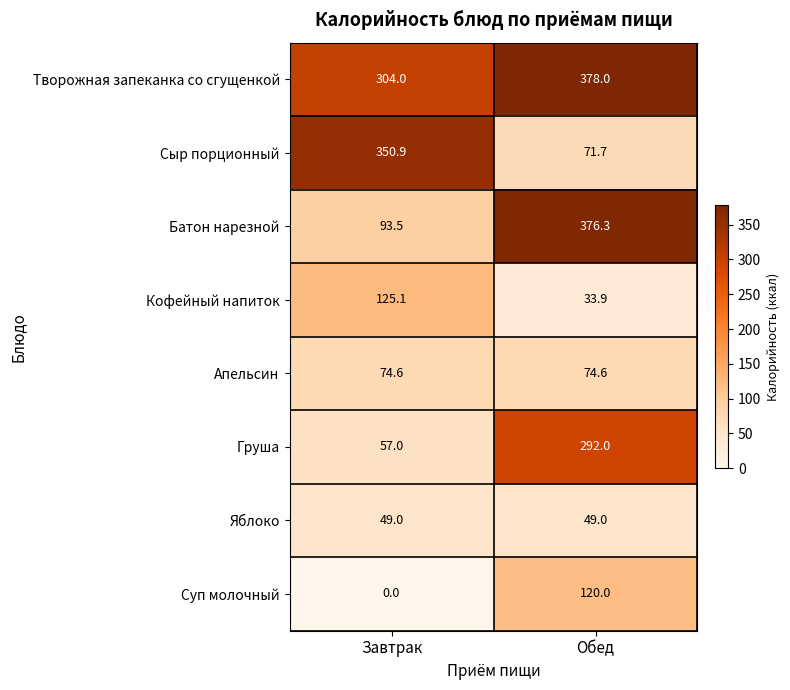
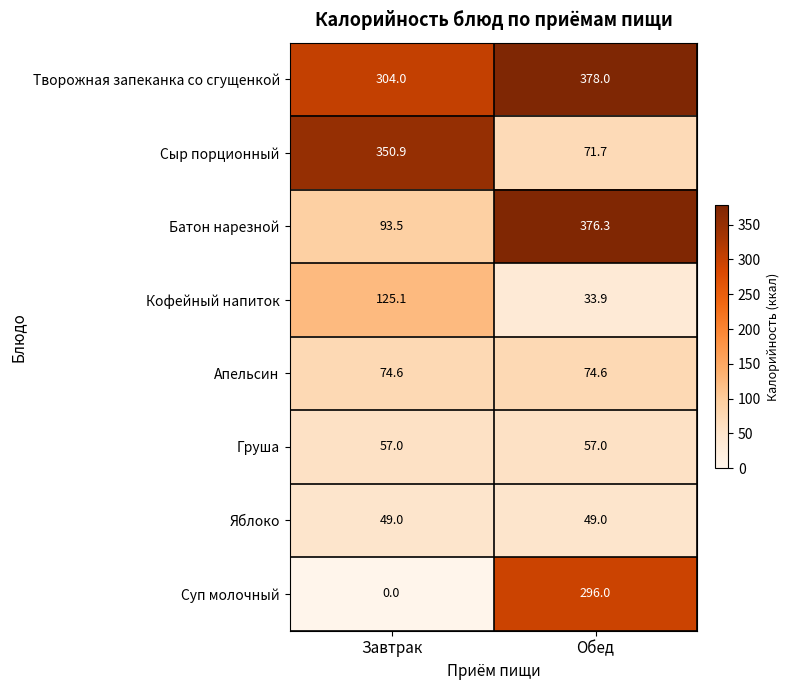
  {
    "Творожная запеканка со сгущенкой": {
      "Завтрак": 304.0,
      "Обед": 378.0
    },
    "Сыр порционный": {
      "Завтрак": 350.9,
      "Обед": 71.7
    },
    "Батон нарезной": {
      "Завтрак": 93.5,
      "Обед": 376.3
    },
    "Кофейный напиток": {
      "Завтрак": 125.1,
      "Обед": 33.9
    },
    "Апельсин": {
      "Завтрак": 74.6,
      "Обед": 74.6
    },
    "Груша": {
      "Завтрак": 57.0,
-     "Обед": 292.0
+     "Обед": 57.0
    },
    "Яблоко": {
      "Завтрак": 49.0,
      "Обед": 49.0
    },
    "Суп молочный": {
      "Завтрак": 0.0,
-     "Обед": 120.0
+     "Обед": 296.0
    }
  }
